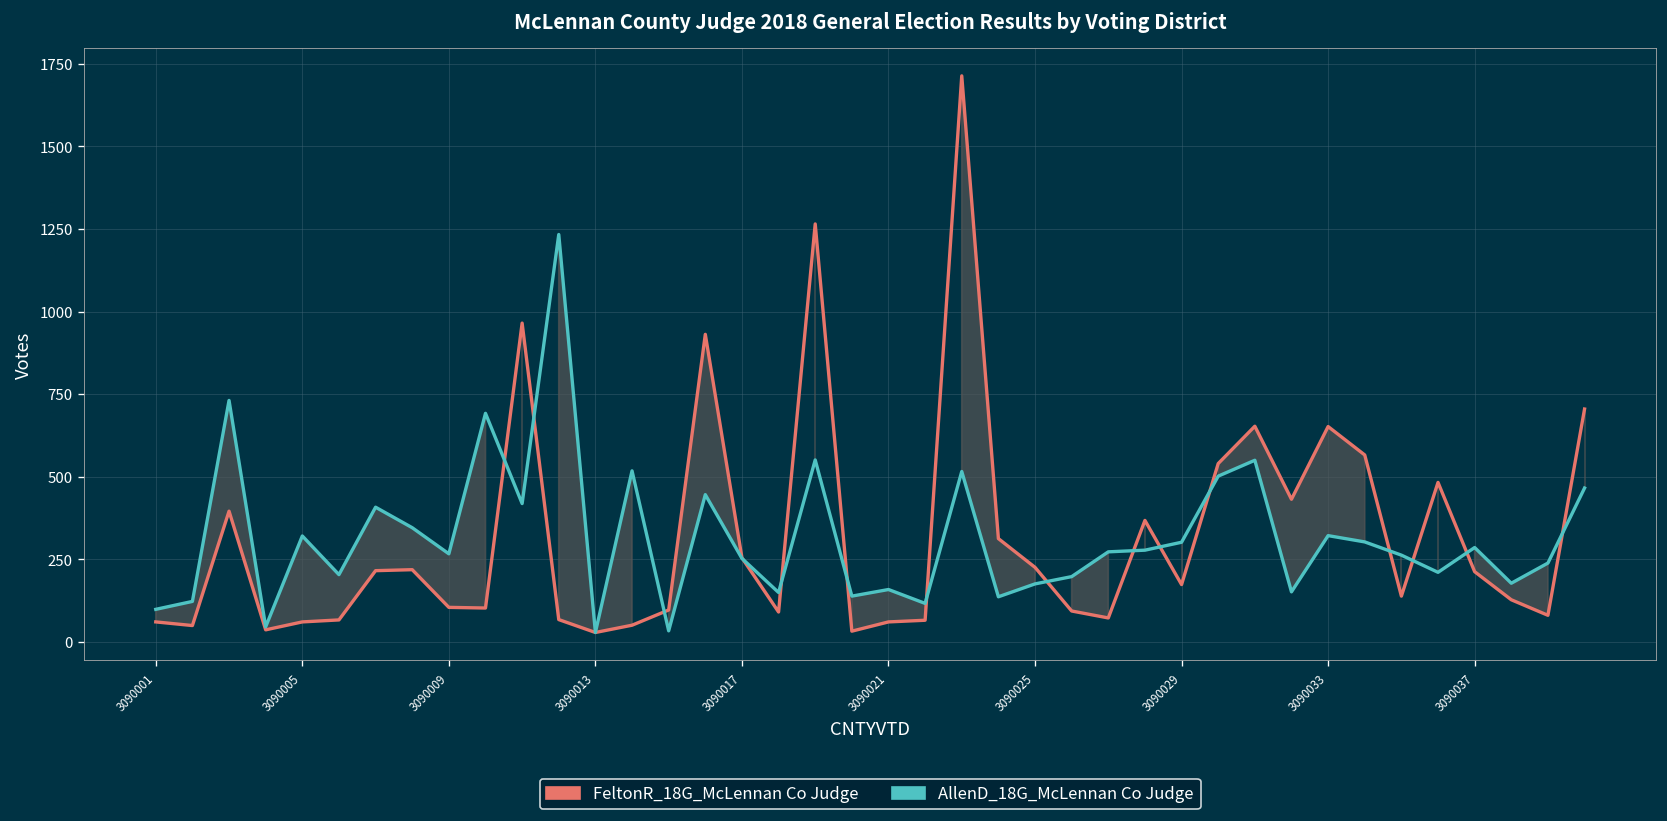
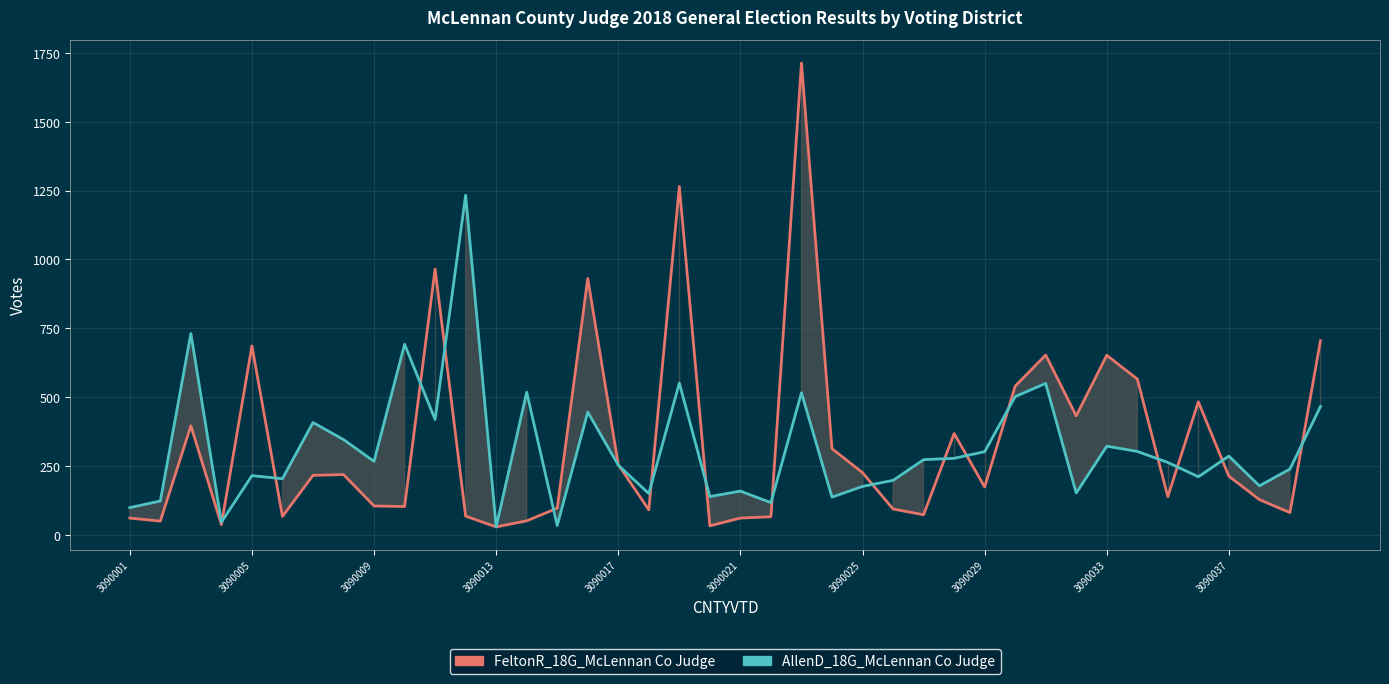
  {
    "FeltonR_18G_McLennan Co Judge": {
      "3090001": 60,
-     "3090005": 60,
+     "3090005": 690,
      "3090009": 110,
      "3090021": 60,
      "3090025": 230,
      "3090029": 170,
      "3090033": 650,
      "3090037": 210
    },
    "AllenD_18G_McLennan Co Judge": {
      "3090001": 100,
-     "3090005": 320,
+     "3090005": 220,
      "3090009": 270,
      "3090021": 160,
      "3090025": 180,
      "3090029": 300,
      "3090033": 320,
      "3090037": 290
    }
  }
